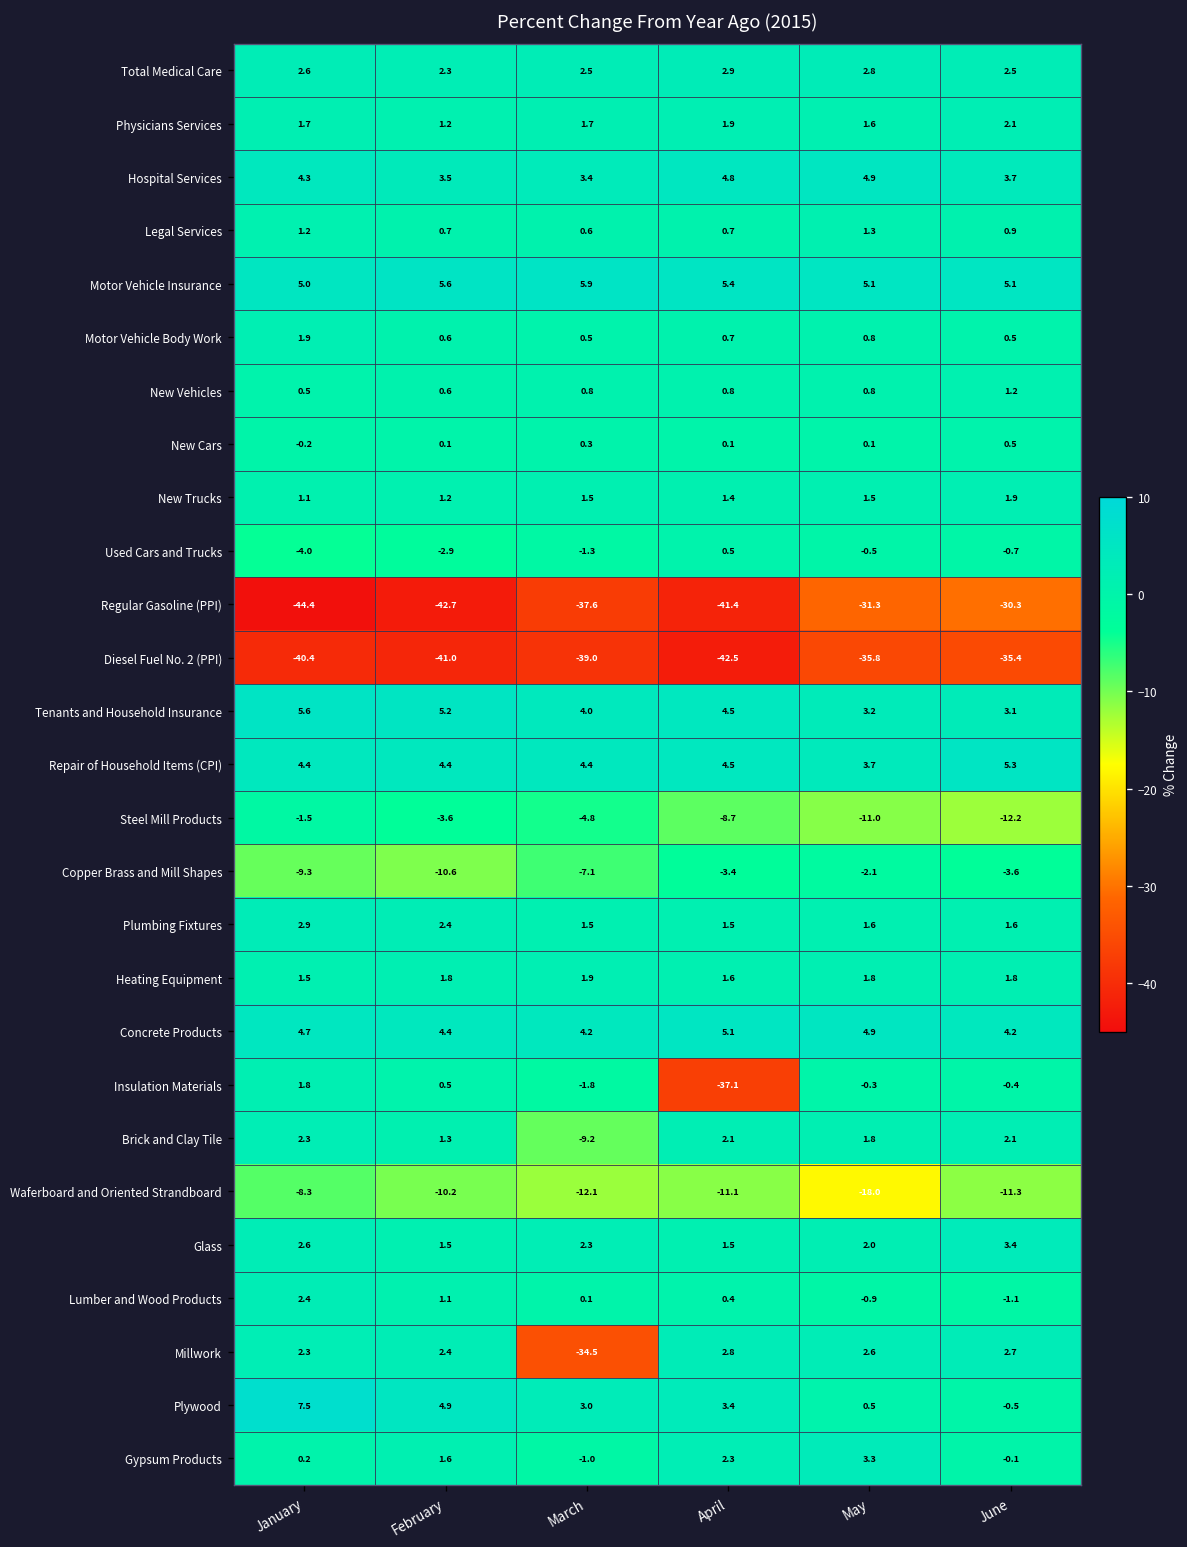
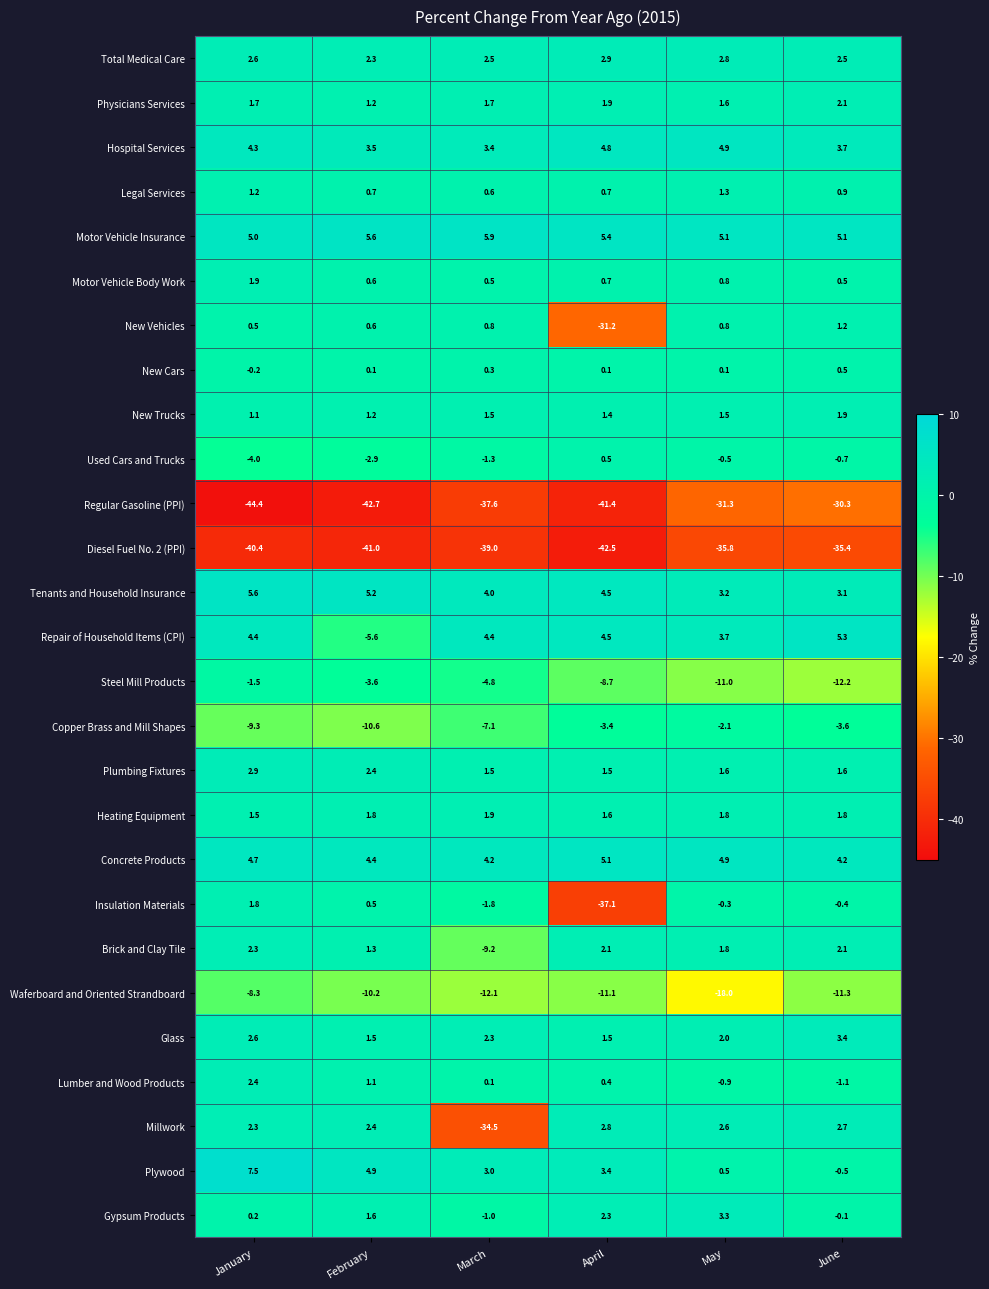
  {
    "Total Medical Care": {
      "January": 2.6,
      "February": 2.3,
      "March": 2.5,
      "April": 2.9,
      "May": 2.8,
      "June": 2.5
    },
    "Physicians Services": {
      "January": 1.7,
      "February": 1.2,
      "March": 1.7,
      "April": 1.9,
      "May": 1.6,
      "June": 2.1
    },
    "Hospital Services": {
      "January": 4.3,
      "February": 3.5,
      "March": 3.4,
      "April": 4.8,
      "May": 4.9,
      "June": 3.7
    },
    "Legal Services": {
      "January": 1.2,
      "February": 0.7,
      "March": 0.6,
      "April": 0.7,
      "May": 1.3,
      "June": 0.9
    },
    "Motor Vehicle Insurance": {
      "January": 5.0,
      "February": 5.6,
      "March": 5.9,
      "April": 5.4,
      "May": 5.1,
      "June": 5.1
    },
    "Motor Vehicle Body Work": {
      "January": 1.9,
      "February": 0.6,
      "March": 0.5,
      "April": 0.7,
      "May": 0.8,
      "June": 0.5
    },
    "New Vehicles": {
      "January": 0.5,
      "February": 0.6,
      "March": 0.8,
-     "April": 0.8,
+     "April": -31.2,
      "May": 0.8,
      "June": 1.2
    },
    "New Cars": {
      "January": -0.2,
      "February": 0.1,
      "March": 0.3,
      "April": 0.1,
      "May": 0.1,
      "June": 0.5
    },
    "New Trucks": {
      "January": 1.1,
      "February": 1.2,
      "March": 1.5,
      "April": 1.4,
      "May": 1.5,
      "June": 1.9
    },
    "Used Cars and Trucks": {
      "January": -4.0,
      "February": -2.9,
      "March": -1.3,
      "April": 0.5,
      "May": -0.5,
      "June": -0.7
    },
    "Regular Gasoline (PPI)": {
      "January": -44.4,
      "February": -42.7,
      "March": -37.6,
      "April": -41.4,
      "May": -31.3,
      "June": -30.3
    },
    "Diesel Fuel No. 2 (PPI)": {
      "January": -40.4,
      "February": -41.0,
      "March": -39.0,
      "April": -42.5,
      "May": -35.8,
      "June": -35.4
    },
    "Tenants and Household Insurance": {
      "January": 5.6,
      "February": 5.2,
      "March": 4.0,
      "April": 4.5,
      "May": 3.2,
      "June": 3.1
    },
    "Repair of Household Items (CPI)": {
      "January": 4.4,
-     "February": 4.4,
+     "February": -5.6,
      "March": 4.4,
      "April": 4.5,
      "May": 3.7,
      "June": 5.3
    },
    "Steel Mill Products": {
      "January": -1.5,
      "February": -3.6,
      "March": -4.8,
      "April": -8.7,
      "May": -11.0,
      "June": -12.2
    },
    "Copper Brass and Mill Shapes": {
      "January": -9.3,
      "February": -10.6,
      "March": -7.1,
      "April": -3.4,
      "May": -2.1,
      "June": -3.6
    },
    "Plumbing Fixtures": {
      "January": 2.9,
      "February": 2.4,
      "March": 1.5,
      "April": 1.5,
      "May": 1.6,
      "June": 1.6
    },
    "Heating Equipment": {
      "January": 1.5,
      "February": 1.8,
      "March": 1.9,
      "April": 1.6,
      "May": 1.8,
      "June": 1.8
    },
    "Concrete Products": {
      "January": 4.7,
      "February": 4.4,
      "March": 4.2,
      "April": 5.1,
      "May": 4.9,
      "June": 4.2
    },
    "Insulation Materials": {
      "January": 1.8,
      "February": 0.5,
      "March": -1.8,
      "April": -37.1,
      "May": -0.3,
      "June": -0.4
    },
    "Brick and Clay Tile": {
      "January": 2.3,
      "February": 1.3,
      "March": -9.2,
      "April": 2.1,
      "May": 1.8,
      "June": 2.1
    },
    "Waferboard and Oriented Strandboard": {
      "January": -8.3,
      "February": -10.2,
      "March": -12.1,
      "April": -11.1,
      "May": -18.0,
      "June": -11.3
    },
    "Glass": {
      "January": 2.6,
      "February": 1.5,
      "March": 2.3,
      "April": 1.5,
      "May": 2.0,
      "June": 3.4
    },
    "Lumber and Wood Products": {
      "January": 2.4,
      "February": 1.1,
      "March": 0.1,
      "April": 0.4,
      "May": -0.9,
      "June": -1.1
    },
    "Millwork": {
      "January": 2.3,
      "February": 2.4,
      "March": -34.5,
      "April": 2.8,
      "May": 2.6,
      "June": 2.7
    },
    "Plywood": {
      "January": 7.5,
      "February": 4.9,
      "March": 3.0,
      "April": 3.4,
      "May": 0.5,
      "June": -0.5
    },
    "Gypsum Products": {
      "January": 0.2,
      "February": 1.6,
      "March": -1.0,
      "April": 2.3,
      "May": 3.3,
      "June": -0.1
    }
  }
